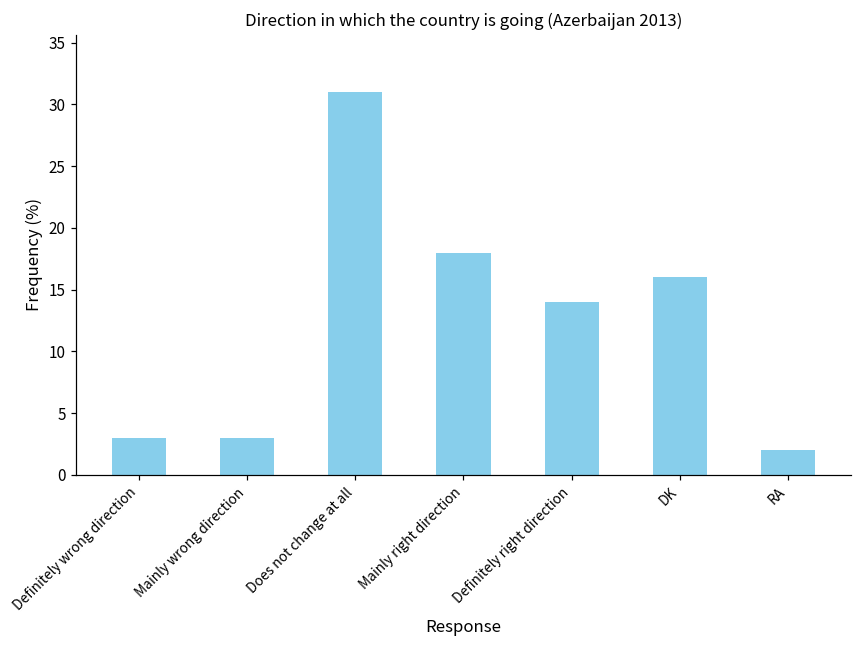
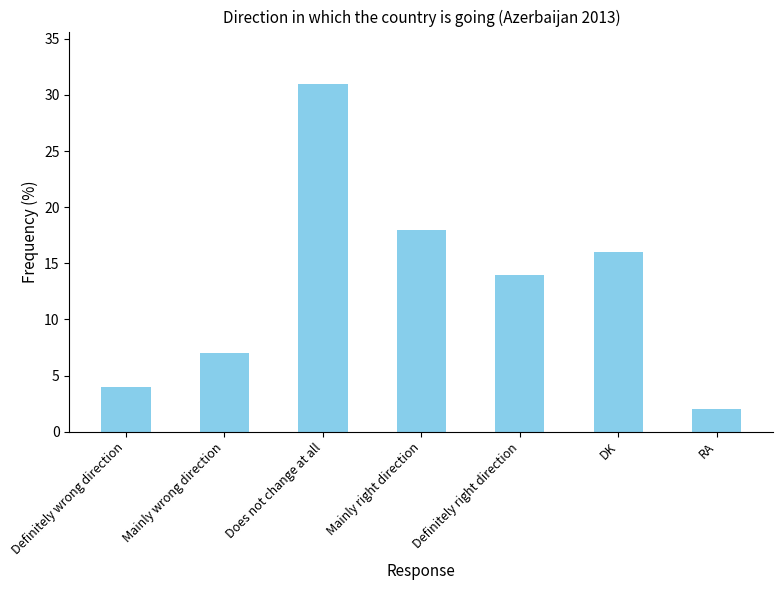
  {
-   "Definitely wrong direction": 3,
-   "Mainly wrong direction": 3,
+   "Definitely wrong direction": 4,
+   "Mainly wrong direction": 7,
    "Does not change at all": 31,
    "Mainly right direction": 18,
    "Definitely right direction": 14,
    "DK": 16,
    "RA": 2
  }
